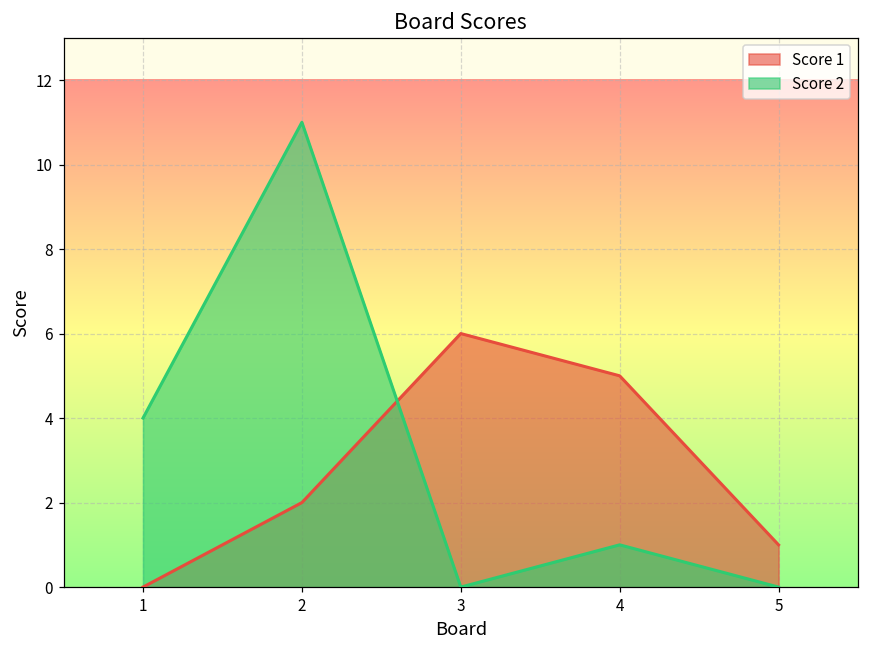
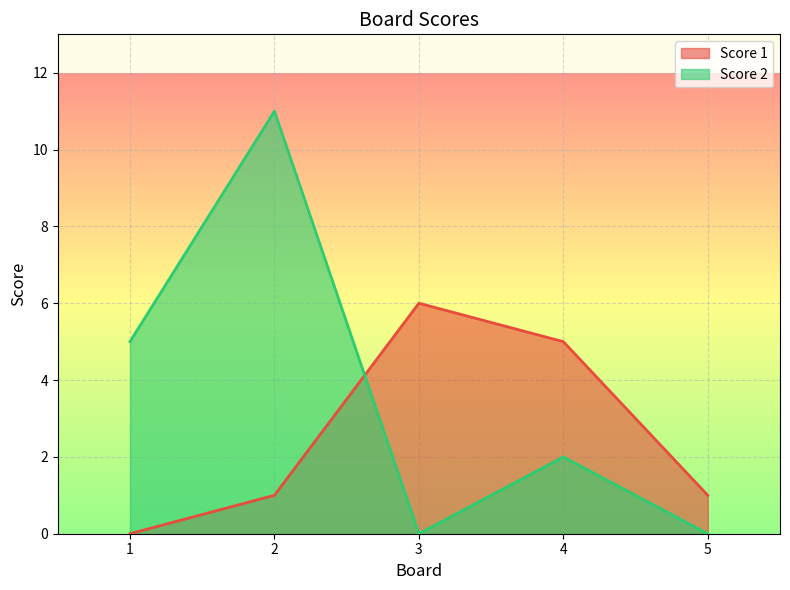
  {
    "Score 1": {
      "1": 0,
-     "2": 2,
+     "2": 1,
      "3": 6,
      "4": 5,
      "5": 1
    },
    "Score 2": {
-     "1": 4,
+     "1": 5,
      "2": 11,
      "3": 0,
-     "4": 1,
+     "4": 2,
      "5": 0
    }
  }
